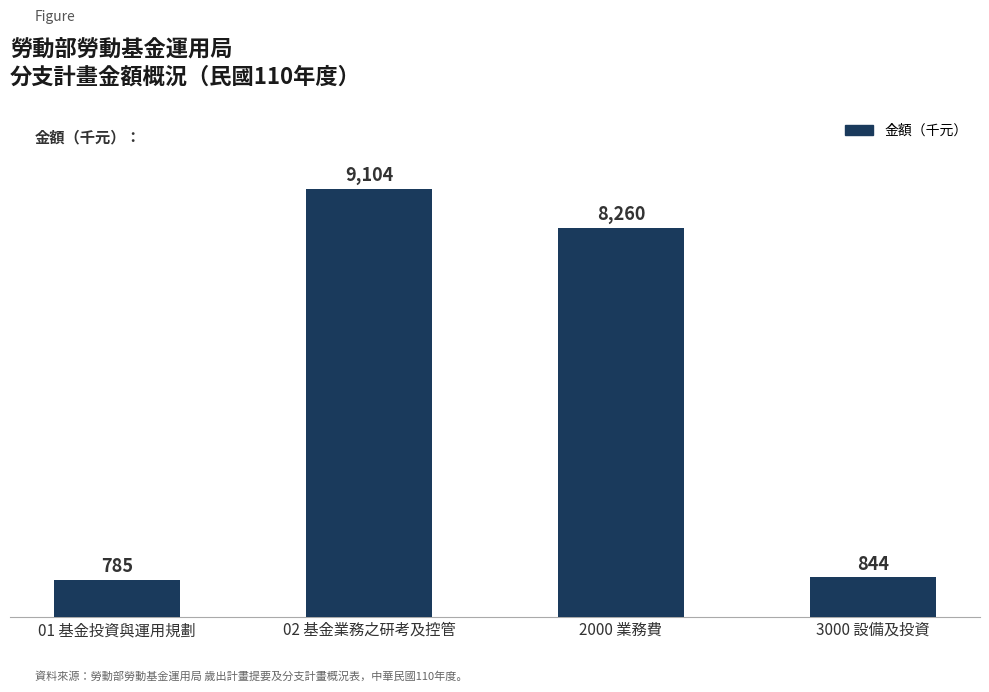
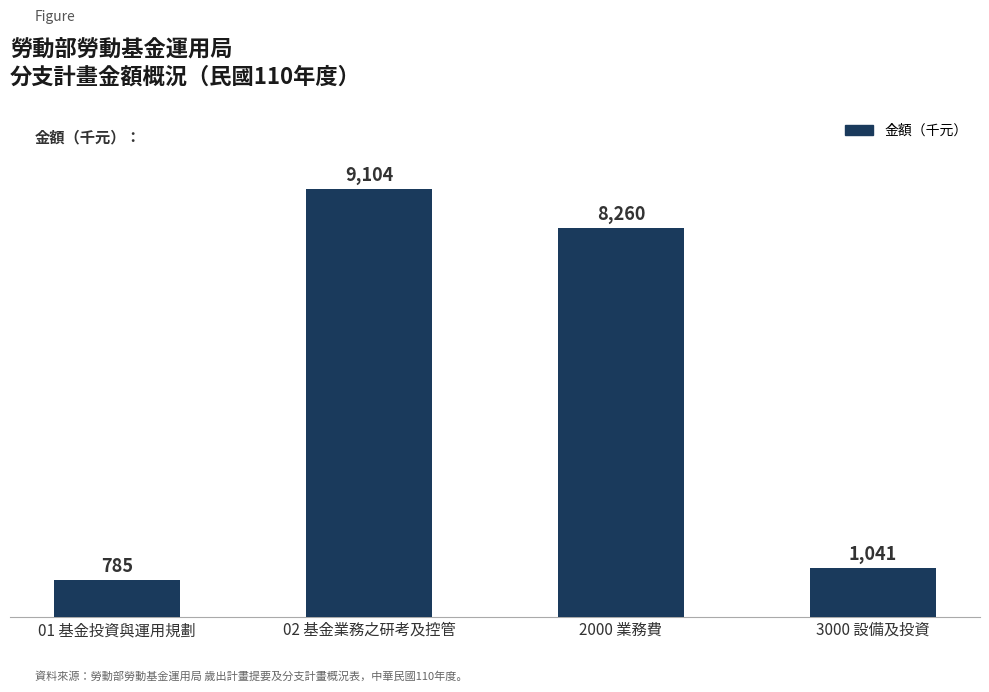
  {
    "01 基金投資與運用規劃": "785",
    "02 基金業務之研考及控管": "9,104",
    "2000 業務費": "8,260",
-   "3000 設備及投資": "844"
+   "3000 設備及投資": "1,041"
  }
